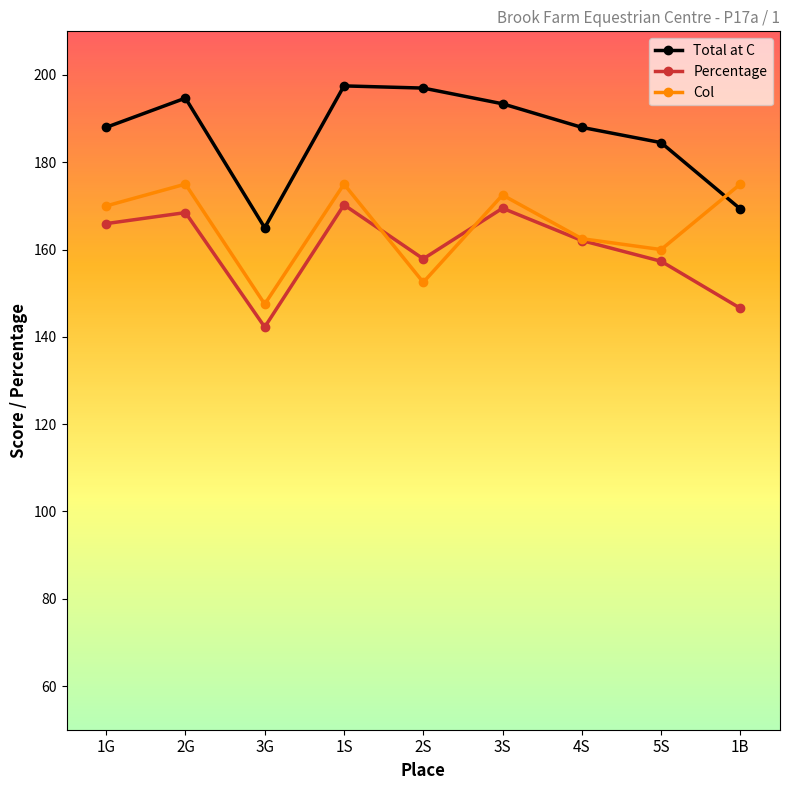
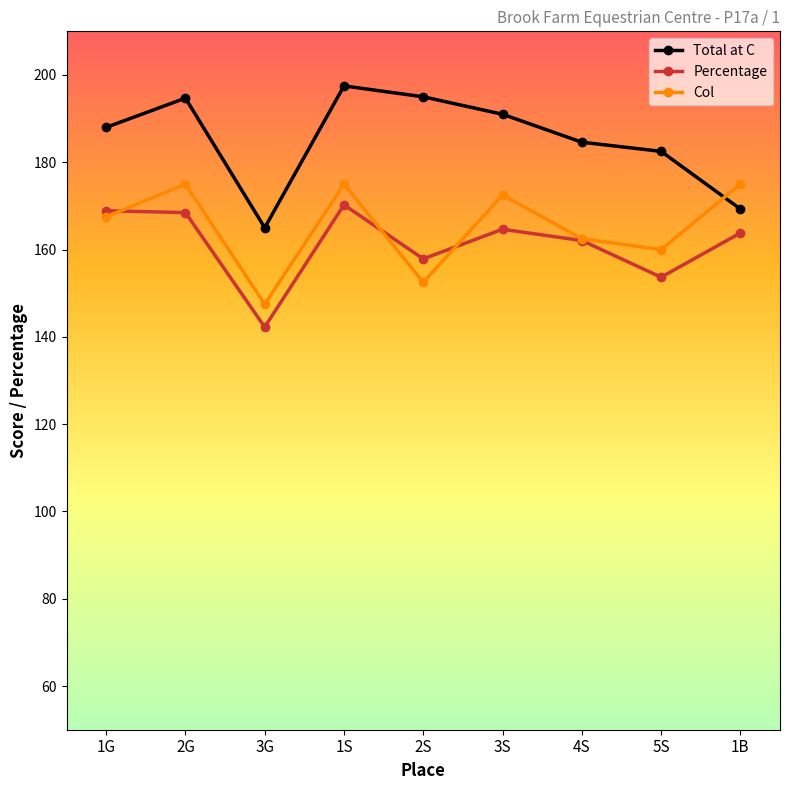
  {
    "Total at C": {
      "1G": 188,
      "2G": 195,
      "3G": 165,
      "1S": 198,
-     "2S": 197,
-     "3S": 193,
-     "4S": 188,
-     "5S": 185,
+     "2S": 195,
+     "3S": 191,
+     "4S": 185,
+     "5S": 183,
      "1B": 169
    },
    "Percentage": {
-     "1G": 166,
+     "1G": 169,
      "2G": 168,
      "3G": 142,
      "1S": 170,
      "2S": 158,
-     "3S": 169,
-     "5S": 157,
-     "1B": 147
+     "3S": 165,
+     "5S": 154,
+     "1B": 164
    },
    "Col": {
-     "1G": 170,
+     "1G": 168,
      "2G": 175,
      "3G": 148,
      "1S": 175,
      "2S": 153,
      "3S": 173,
      "5S": 160,
      "1B": 175
    }
  }
